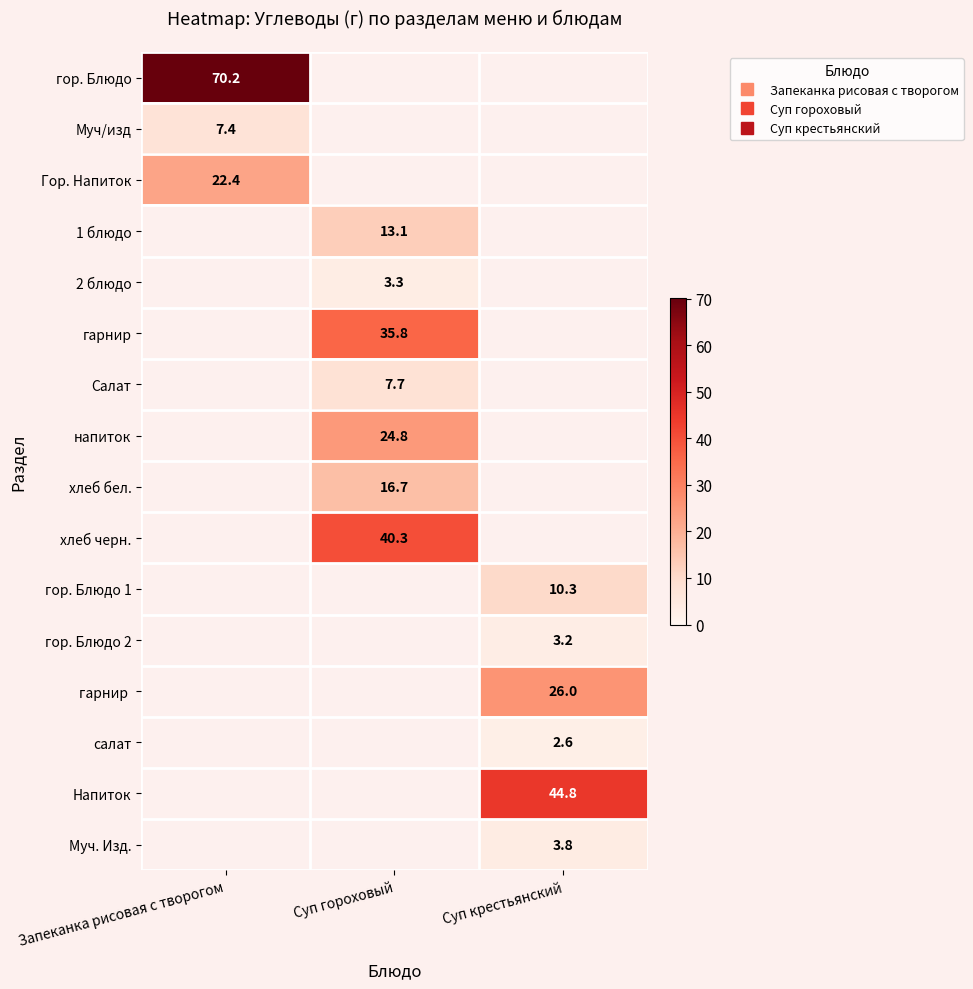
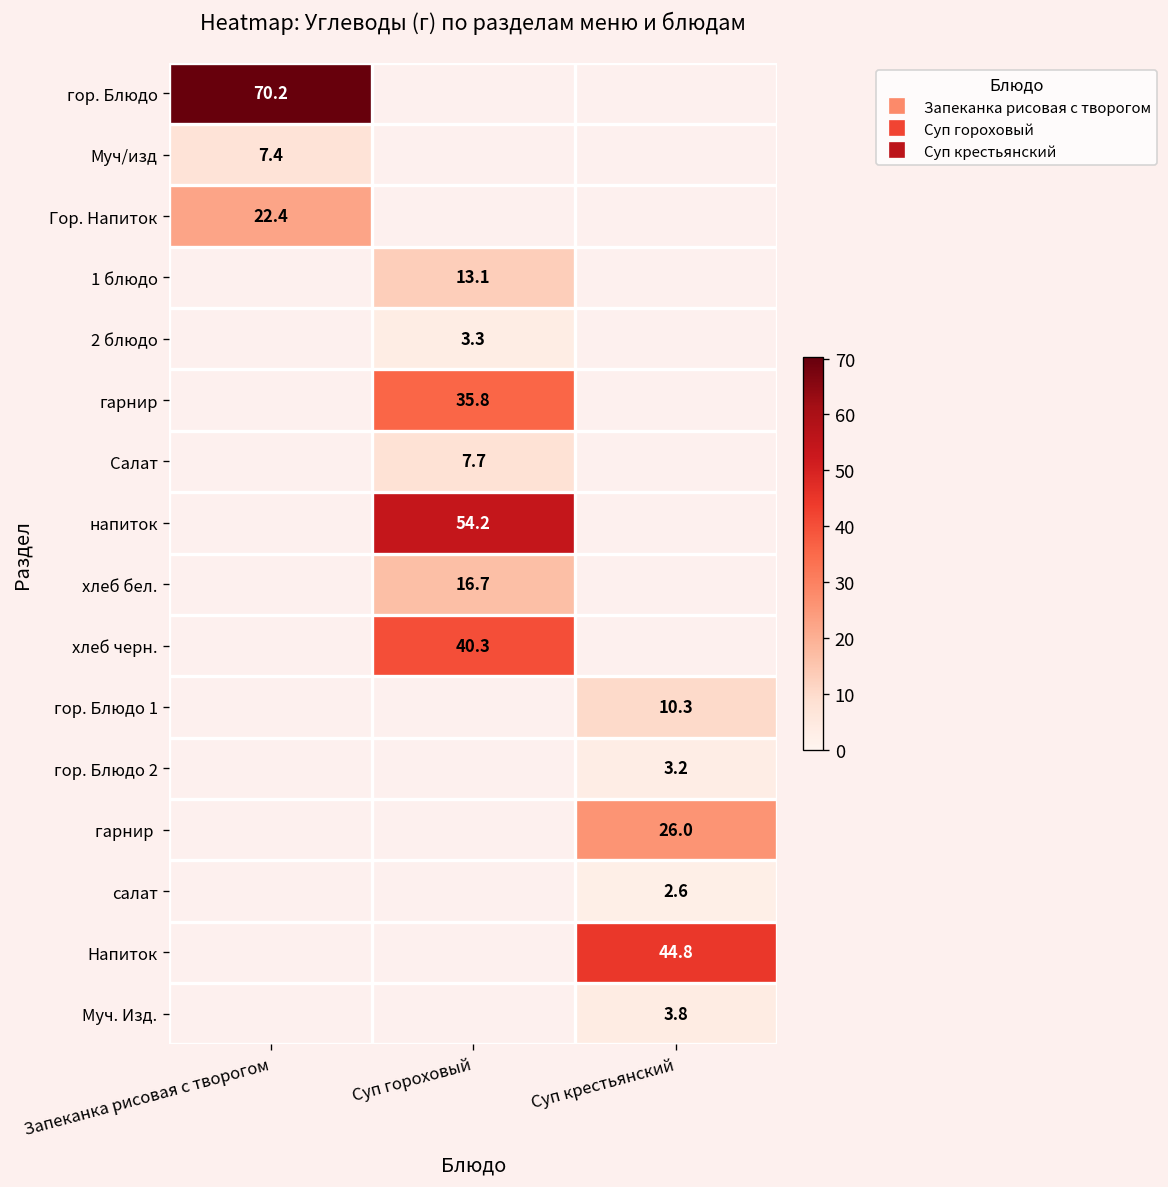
  {
    "гор. Блюдо": {
      "Запеканка рисовая с творогом": 70.2
    },
    "Муч/изд": {
      "Запеканка рисовая с творогом": 7.4
    },
    "Гор. Напиток": {
      "Запеканка рисовая с творогом": 22.4
    },
    "1 блюдо": {
      "Суп гороховый": 13.1
    },
    "2 блюдо": {
      "Суп гороховый": 3.3
    },
    "гарнир": {
      "Суп гороховый": 35.8,
      "Суп крестьянский": 26.0
    },
    "Салат": {
      "Суп гороховый": 7.7
    },
    "напиток": {
-     "Суп гороховый": 24.8
+     "Суп гороховый": 54.2
    },
    "хлеб бел.": {
      "Суп гороховый": 16.7
    },
    "хлеб черн.": {
      "Суп гороховый": 40.3
    },
    "гор. Блюдо 1": {
      "Суп крестьянский": 10.3
    },
    "гор. Блюдо 2": {
      "Суп крестьянский": 3.2
    },
    "салат": {
      "Суп крестьянский": 2.6
    },
    "Напиток": {
      "Суп крестьянский": 44.8
    },
    "Муч. Изд.": {
      "Суп крестьянский": 3.8
    }
  }
